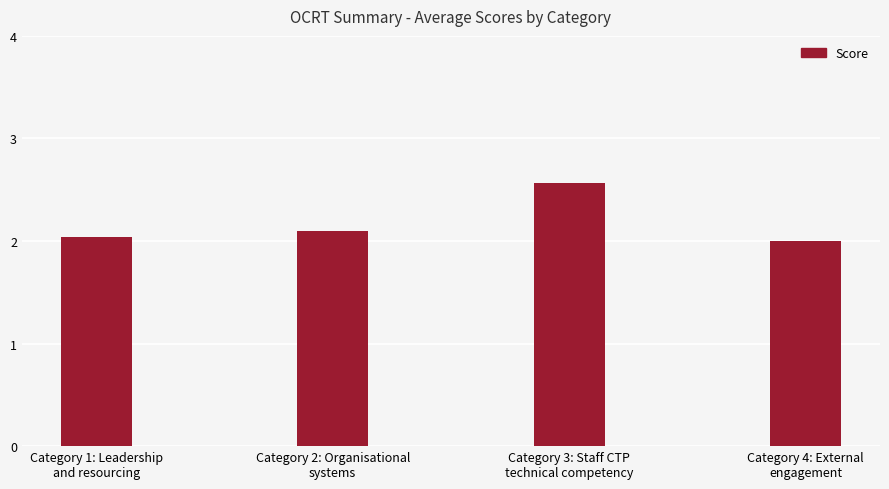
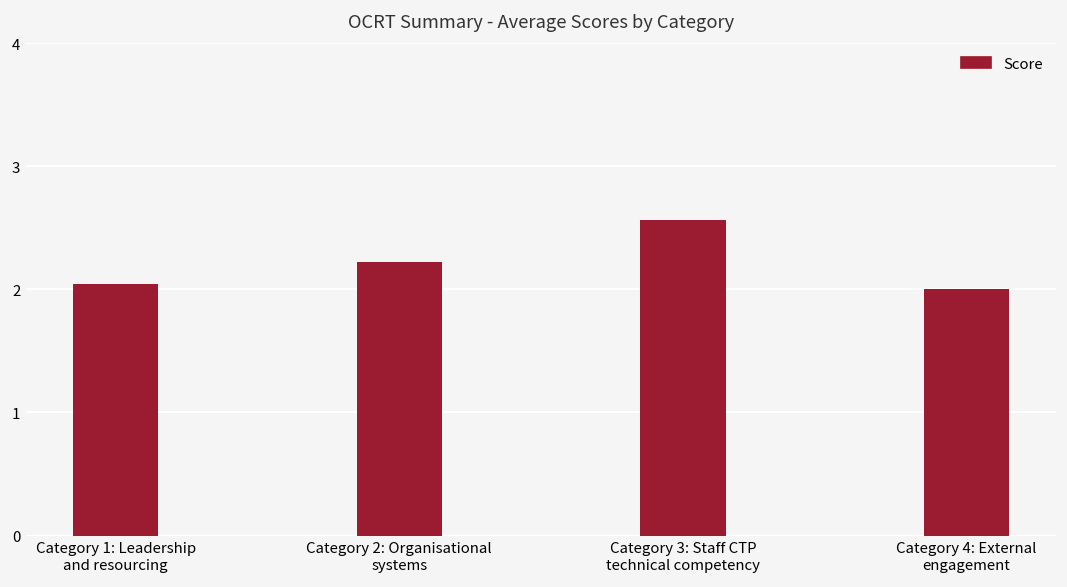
  {
    "Category 1: Leadership and resourcing": 2.04,
-   "Category 2: Organisational systems": 2.09,
+   "Category 2: Organisational systems": 2.22,
    "Category 3: Staff CTP technical competency": 2.56,
    "Category 4: External engagement": 2.00
  }
